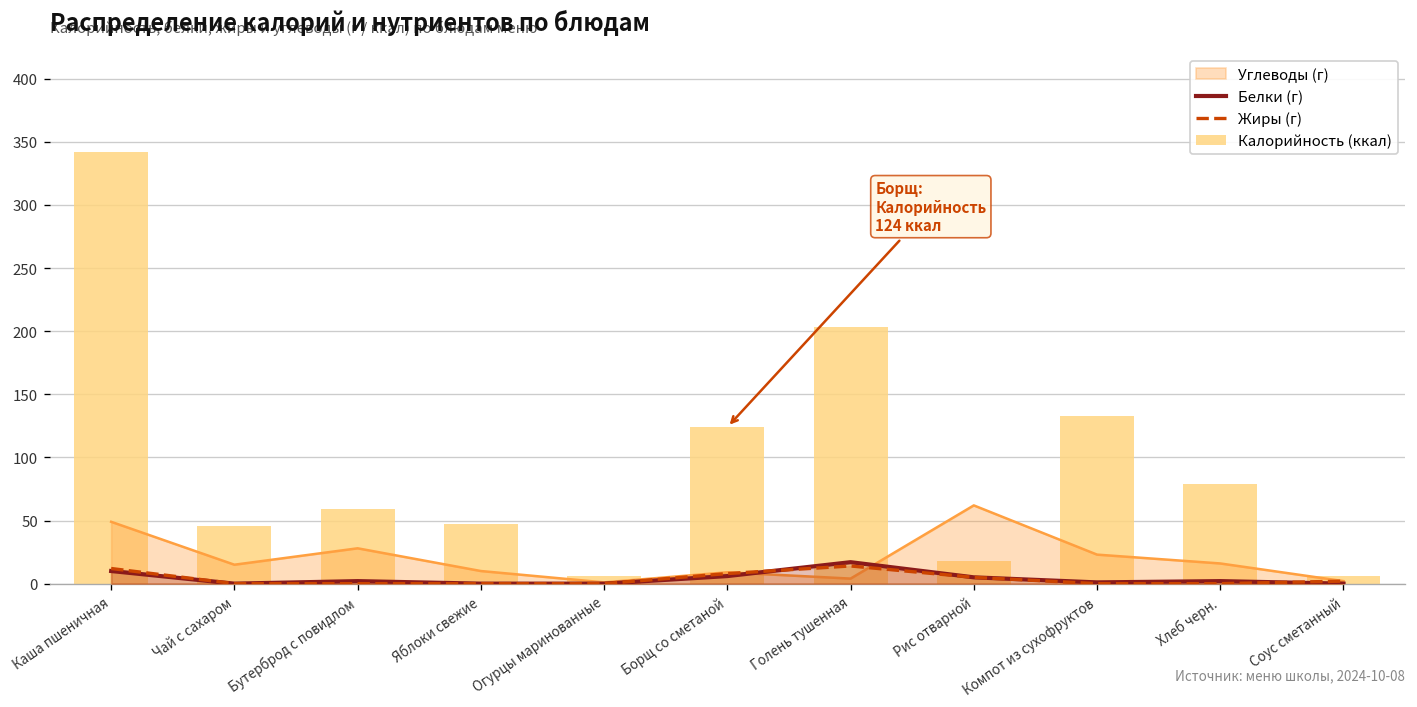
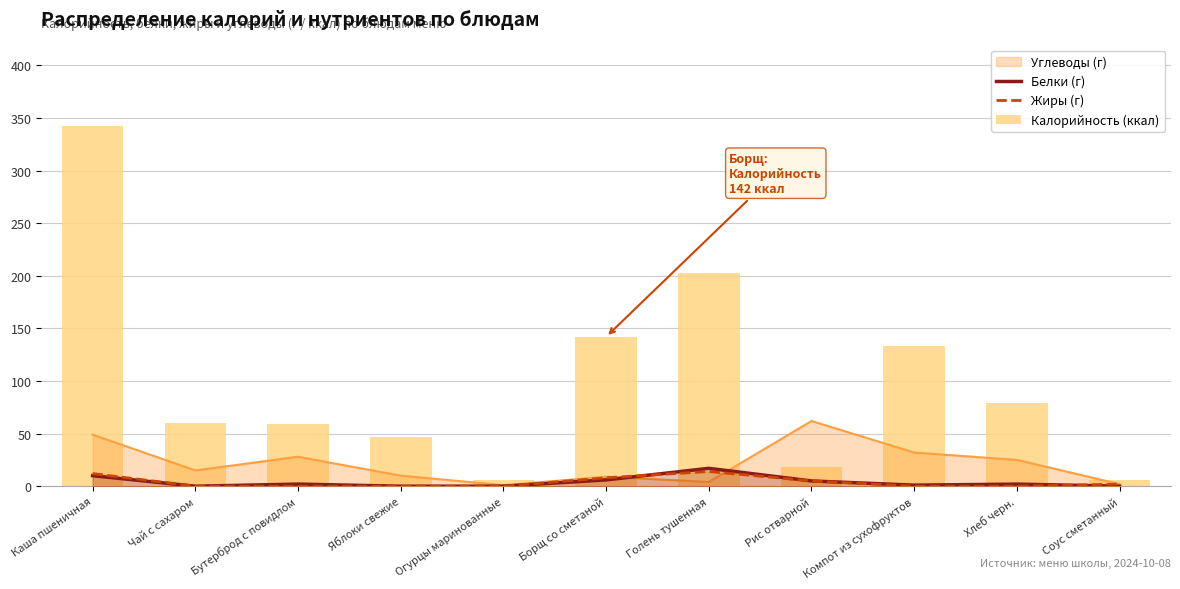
  {
    "Углеводы (г)": {
      "Каша пшеничная": 49,
      "Чай с сахаром": 15,
      "Бутерброд с повидлом": 28,
      "Яблоки свежие": 10,
      "Голень тушенная": 4,
      "Рис отварной": 62,
-     "Компот из сухофруктов": 23,
-     "Хлеб черн.": 16
+     "Компот из сухофруктов": 32,
+     "Хлеб черн.": 25
    },
    "Калорийность (ккал)": {
-     "Чай с сахаром": 46,
-     "Борщ со сметаной": 124
+     "Чай с сахаром": 60,
+     "Борщ со сметаной": 142
    },
    "Белки (г)": {
      "Голень тушенная": 17
    },
    "Жиры (г)": {
      "Голень тушенная": 14
    }
  }
